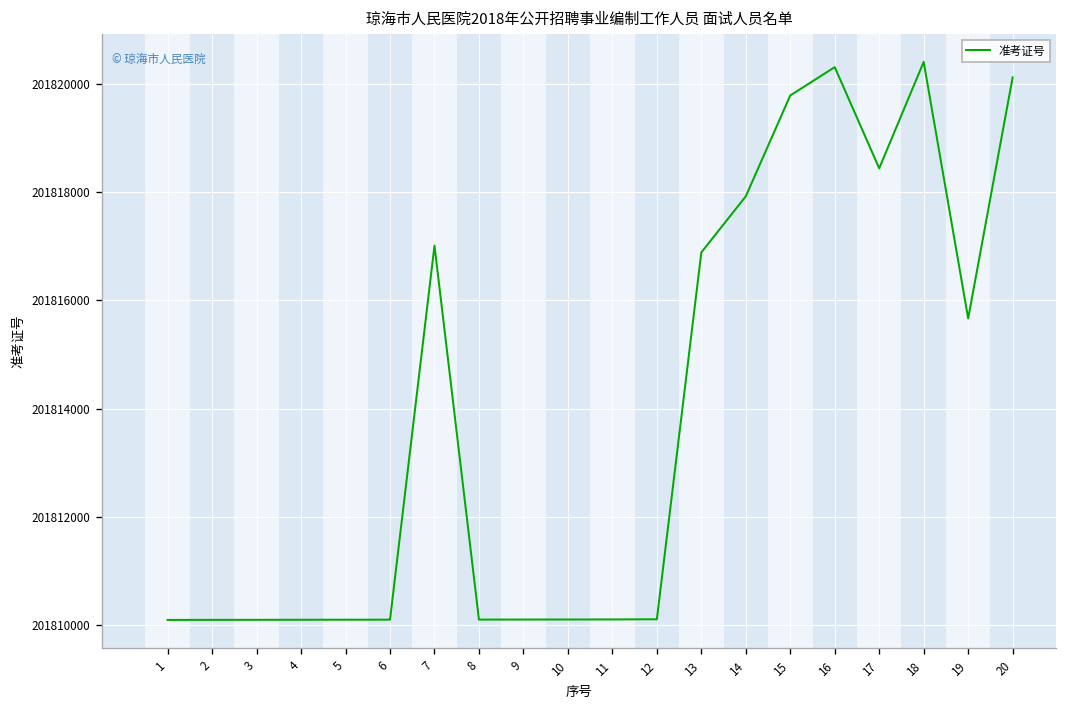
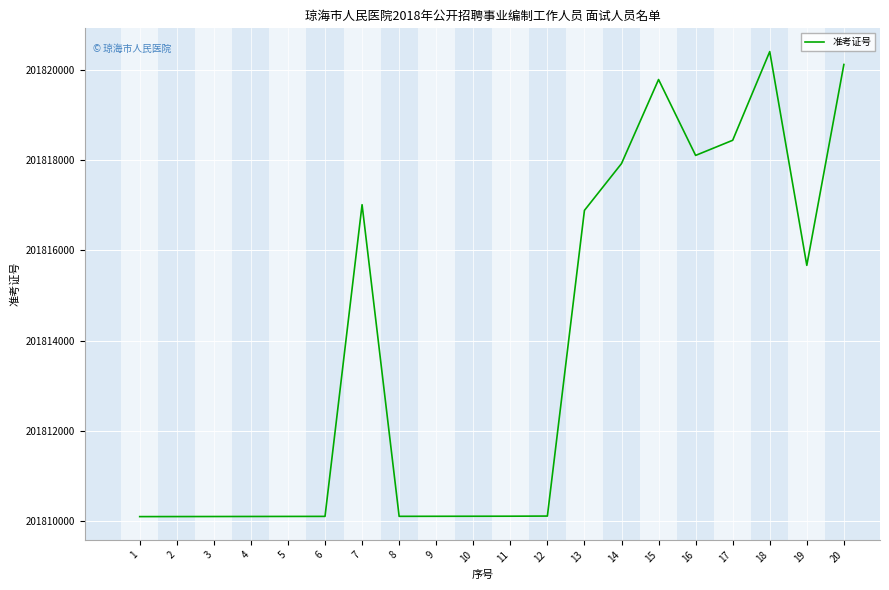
  {
    "1": 201810100,
    "2": 201810100,
    "3": 201810100,
    "4": 201810100,
    "5": 201810100,
    "6": 201810100,
    "7": 201817000,
    "8": 201810100,
    "9": 201810100,
    "10": 201810100,
    "11": 201810100,
    "12": 201810100,
    "13": 201816900,
    "14": 201817900,
    "15": 201819800,
-   "16": 201820300,
+   "16": 201818100,
    "17": 201818400,
    "18": 201820400,
    "19": 201815700,
    "20": 201820100
  }
